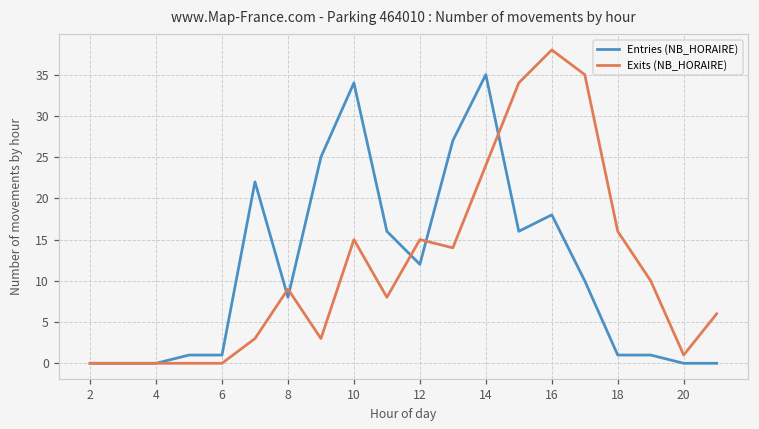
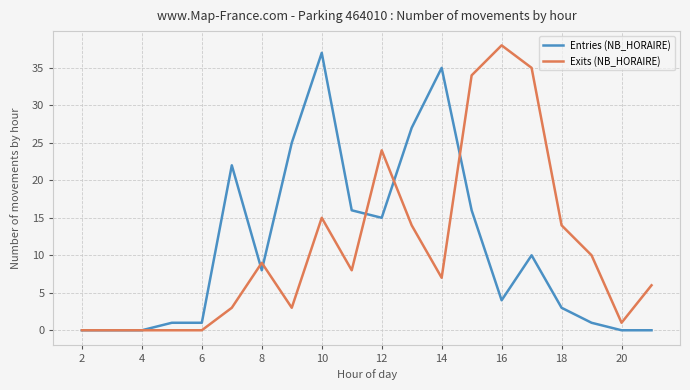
  {
    "Entries (NB_HORAIRE)": {
      "6": 1,
      "8": 8,
-     "10": 34,
-     "12": 12,
+     "10": 37,
+     "12": 15,
      "14": 35,
-     "16": 18,
-     "18": 1,
+     "16": 4,
+     "18": 3,
      "20": 0
    },
    "Exits (NB_HORAIRE)": {
      "6": 0,
      "8": 9,
      "10": 15,
-     "12": 15,
-     "14": 24,
+     "12": 24,
+     "14": 7,
      "16": 38,
-     "18": 16,
+     "18": 14,
      "20": 1
    }
  }
